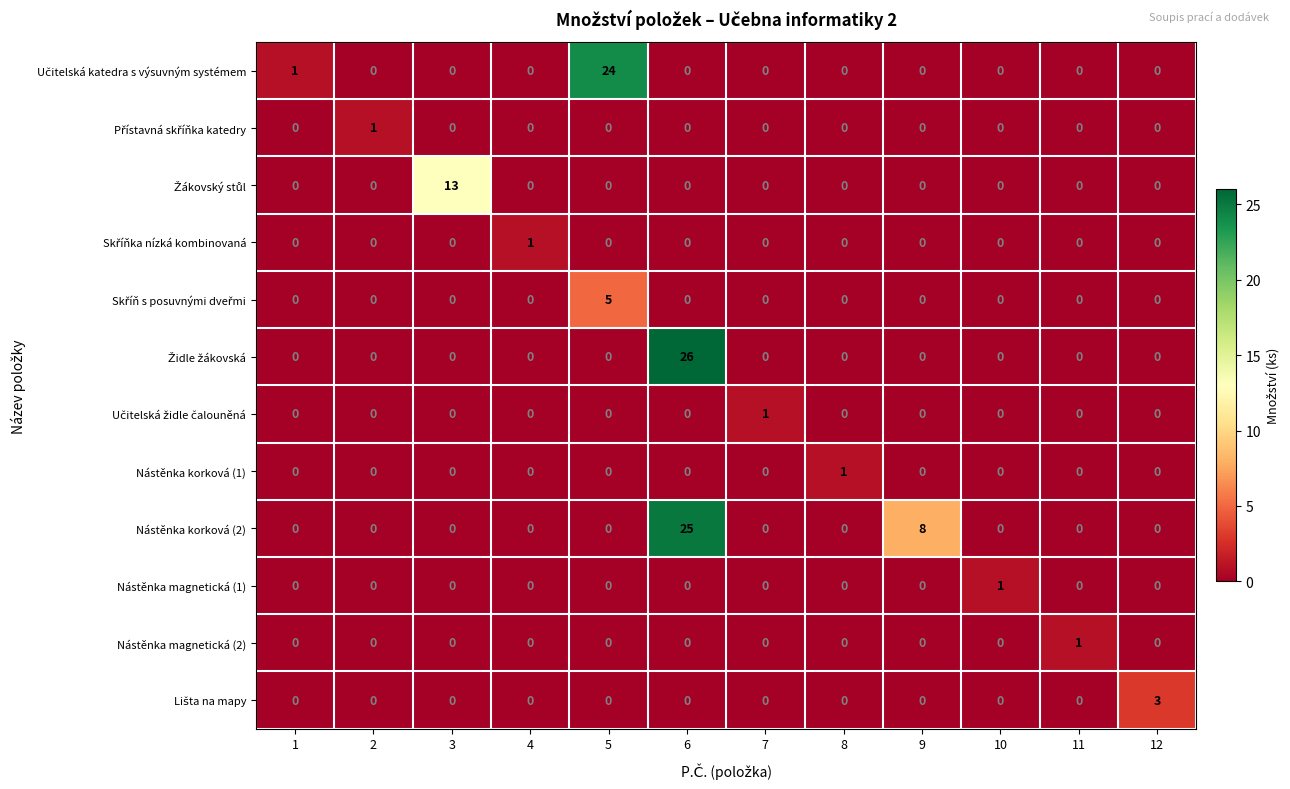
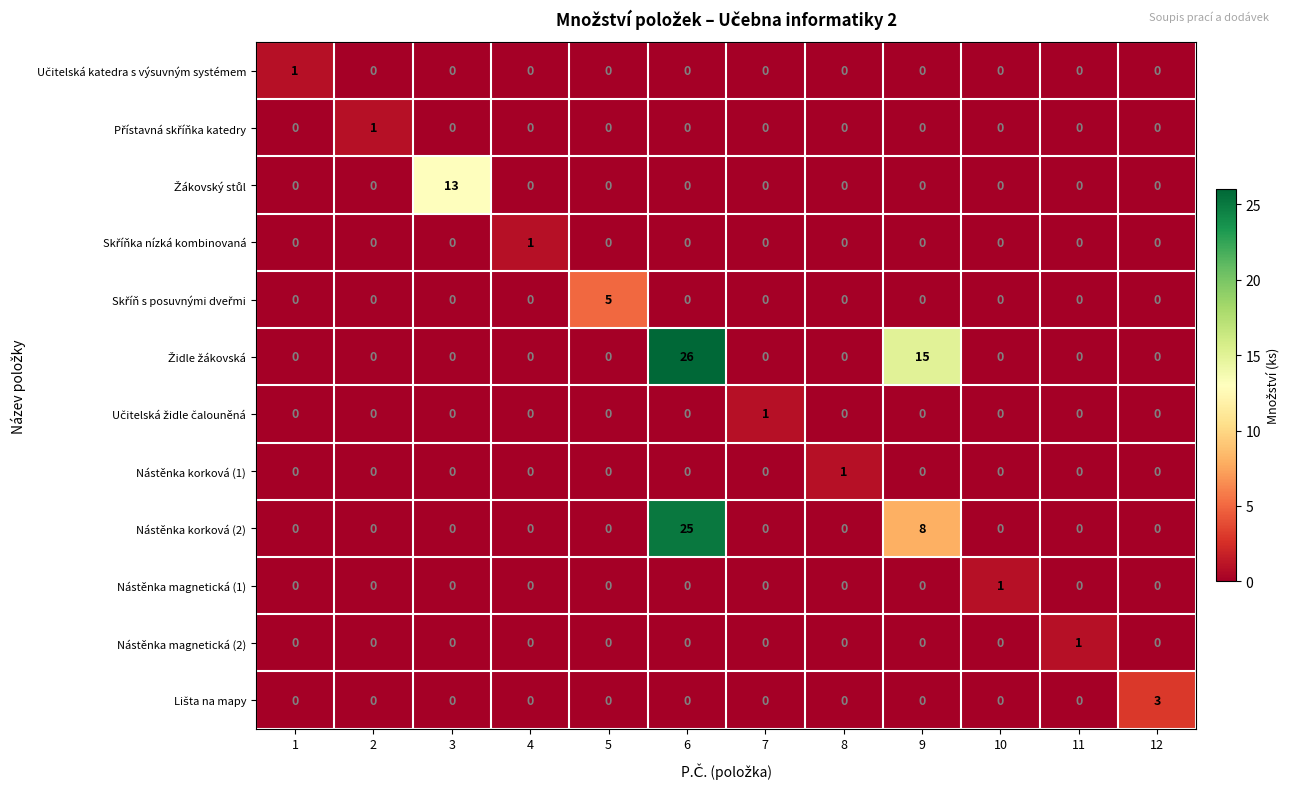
  {
    "Učitelská katedra s výsuvným systémem": {
      "1": 1,
      "2": 0,
      "3": 0,
      "4": 0,
-     "5": 24,
+     "5": 0,
      "6": 0,
      "7": 0,
      "8": 0,
      "9": 0,
      "10": 0,
      "11": 0,
      "12": 0
    },
    "Přístavná skříňka katedry": {
      "1": 0,
      "2": 1,
      "3": 0,
      "4": 0,
      "5": 0,
      "6": 0,
      "7": 0,
      "8": 0,
      "9": 0,
      "10": 0,
      "11": 0,
      "12": 0
    },
    "Žákovský stůl": {
      "1": 0,
      "2": 0,
      "3": 13,
      "4": 0,
      "5": 0,
      "6": 0,
      "7": 0,
      "8": 0,
      "9": 0,
      "10": 0,
      "11": 0,
      "12": 0
    },
    "Skříňka nízká kombinovaná": {
      "1": 0,
      "2": 0,
      "3": 0,
      "4": 1,
      "5": 0,
      "6": 0,
      "7": 0,
      "8": 0,
      "9": 0,
      "10": 0,
      "11": 0,
      "12": 0
    },
    "Skříň s posuvnými dveřmi": {
      "1": 0,
      "2": 0,
      "3": 0,
      "4": 0,
      "5": 5,
      "6": 0,
      "7": 0,
      "8": 0,
      "9": 0,
      "10": 0,
      "11": 0,
      "12": 0
    },
    "Židle žákovská": {
      "1": 0,
      "2": 0,
      "3": 0,
      "4": 0,
      "5": 0,
      "6": 26,
      "7": 0,
      "8": 0,
-     "9": 0,
+     "9": 15,
      "10": 0,
      "11": 0,
      "12": 0
    },
    "Učitelská židle čalouněná": {
      "1": 0,
      "2": 0,
      "3": 0,
      "4": 0,
      "5": 0,
      "6": 0,
      "7": 1,
      "8": 0,
      "9": 0,
      "10": 0,
      "11": 0,
      "12": 0
    },
    "Nástěnka korková (1)": {
      "1": 0,
      "2": 0,
      "3": 0,
      "4": 0,
      "5": 0,
      "6": 0,
      "7": 0,
      "8": 1,
      "9": 0,
      "10": 0,
      "11": 0,
      "12": 0
    },
    "Nástěnka korková (2)": {
      "1": 0,
      "2": 0,
      "3": 0,
      "4": 0,
      "5": 0,
      "6": 25,
      "7": 0,
      "8": 0,
      "9": 8,
      "10": 0,
      "11": 0,
      "12": 0
    },
    "Nástěnka magnetická (1)": {
      "1": 0,
      "2": 0,
      "3": 0,
      "4": 0,
      "5": 0,
      "6": 0,
      "7": 0,
      "8": 0,
      "9": 0,
      "10": 1,
      "11": 0,
      "12": 0
    },
    "Nástěnka magnetická (2)": {
      "1": 0,
      "2": 0,
      "3": 0,
      "4": 0,
      "5": 0,
      "6": 0,
      "7": 0,
      "8": 0,
      "9": 0,
      "10": 0,
      "11": 1,
      "12": 0
    },
    "Lišta na mapy": {
      "1": 0,
      "2": 0,
      "3": 0,
      "4": 0,
      "5": 0,
      "6": 0,
      "7": 0,
      "8": 0,
      "9": 0,
      "10": 0,
      "11": 0,
      "12": 3
    }
  }
